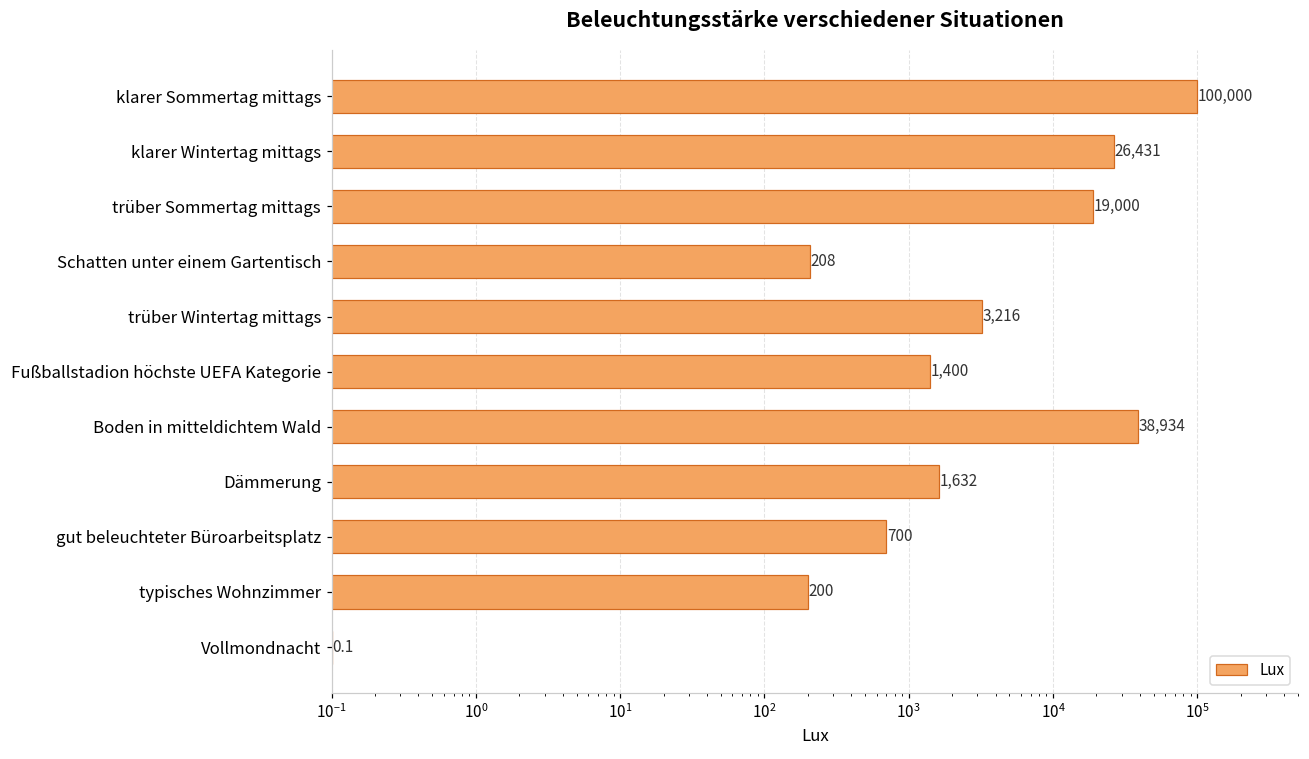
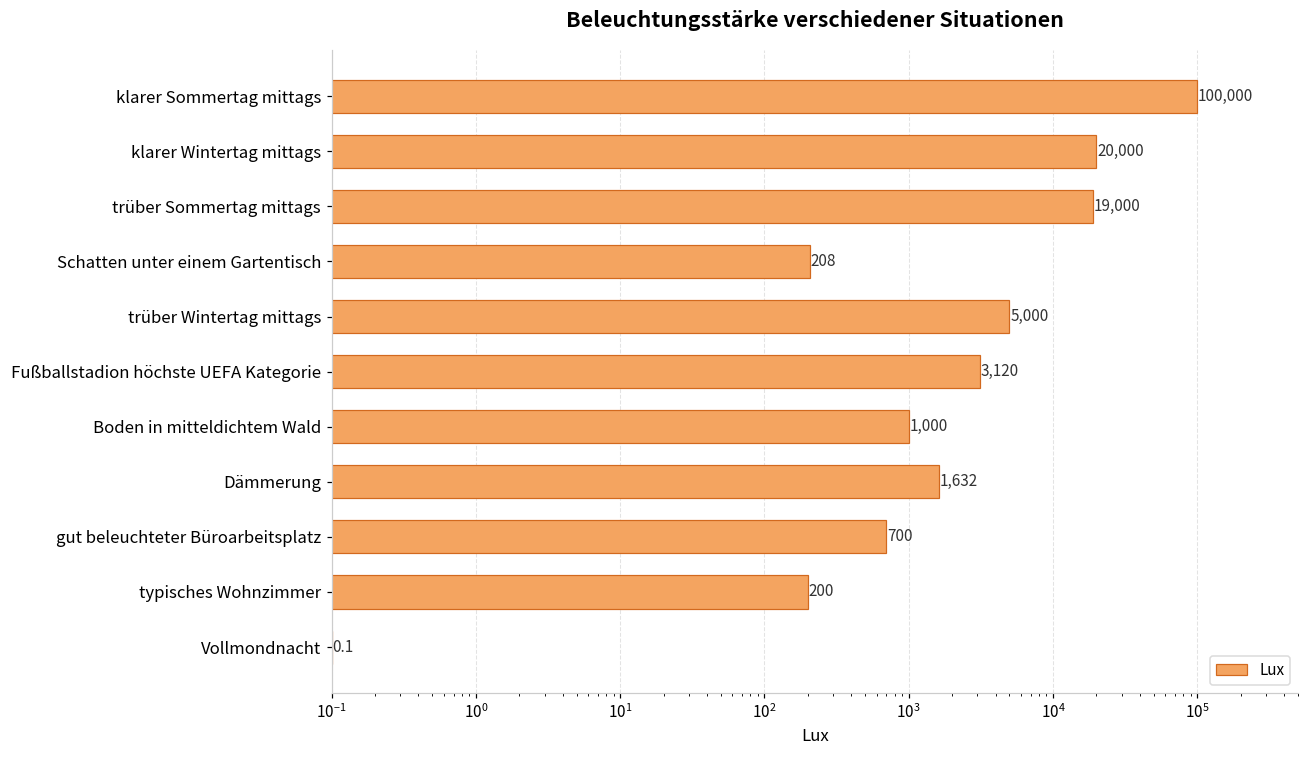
  {
    "klarer Sommertag mittags": "100,000",
-   "klarer Wintertag mittags": "26,431",
+   "klarer Wintertag mittags": "20,000",
    "trüber Sommertag mittags": "19,000",
    "Schatten unter einem Gartentisch": "208",
-   "trüber Wintertag mittags": "3,216",
-   "Fußballstadion höchste UEFA Kategorie": "1,400",
-   "Boden in mitteldichtem Wald": "38,934",
+   "trüber Wintertag mittags": "5,000",
+   "Fußballstadion höchste UEFA Kategorie": "3,120",
+   "Boden in mitteldichtem Wald": "1,000",
    "Dämmerung": "1,632",
    "gut beleuchteter Büroarbeitsplatz": "700",
    "typisches Wohnzimmer": "200",
    "Vollmondnacht": "0.1"
  }
